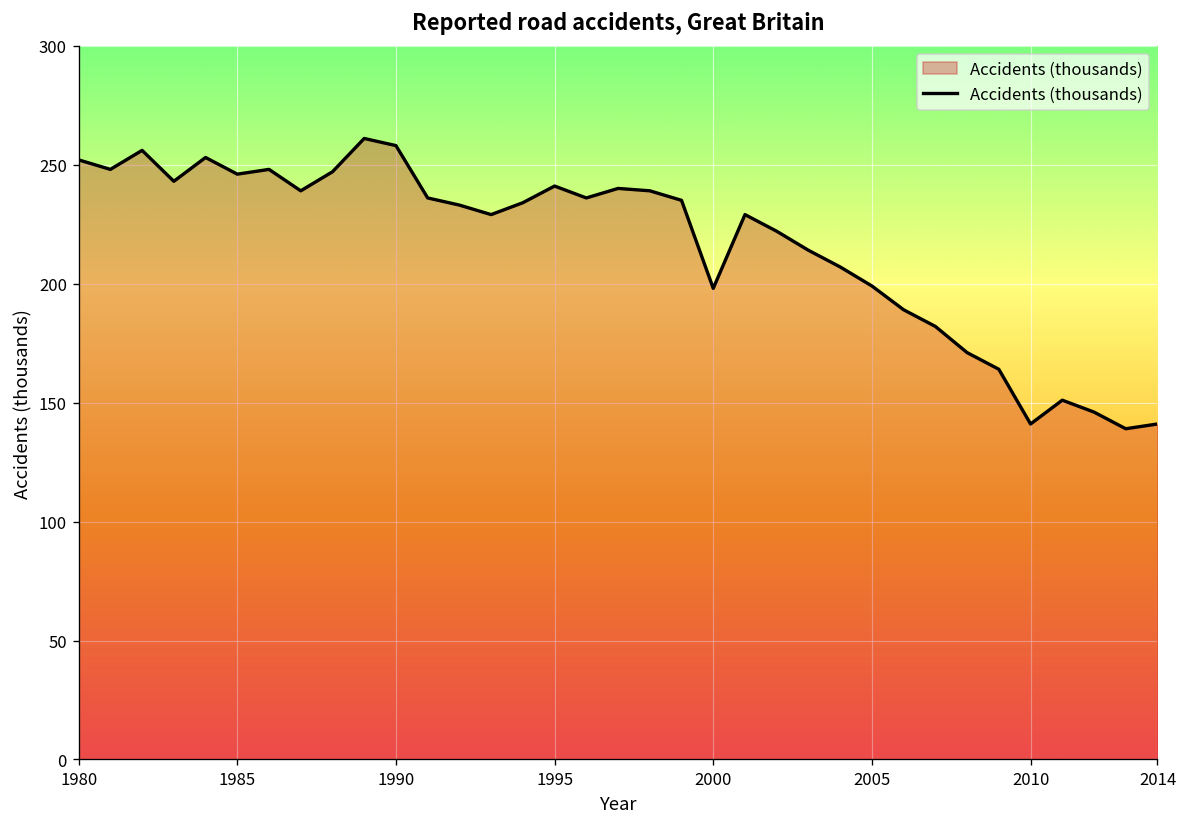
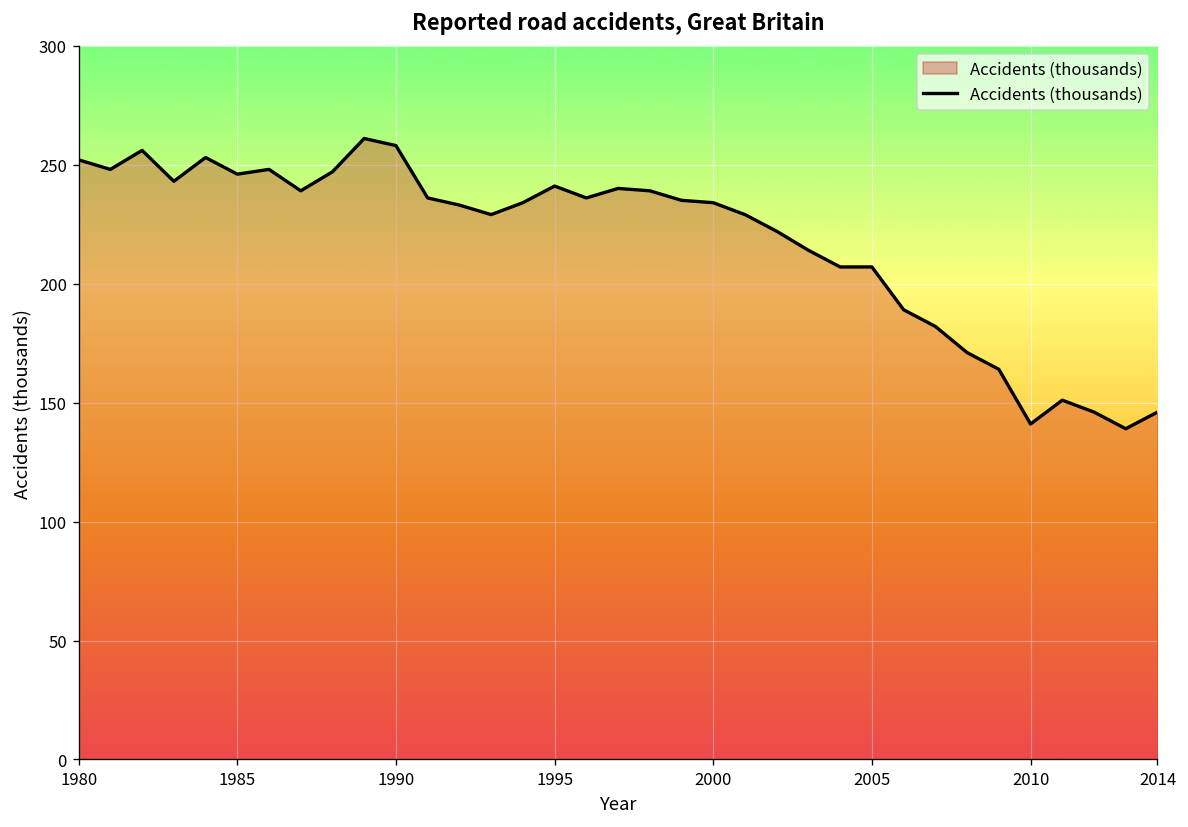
  {
    "1980": 252,
    "1985": 246,
    "1990": 258,
    "1995": 241,
-   "2000": 198,
-   "2005": 199,
+   "2000": 234,
+   "2005": 207,
    "2010": 141,
-   "2014": 141
+   "2014": 146
  }
